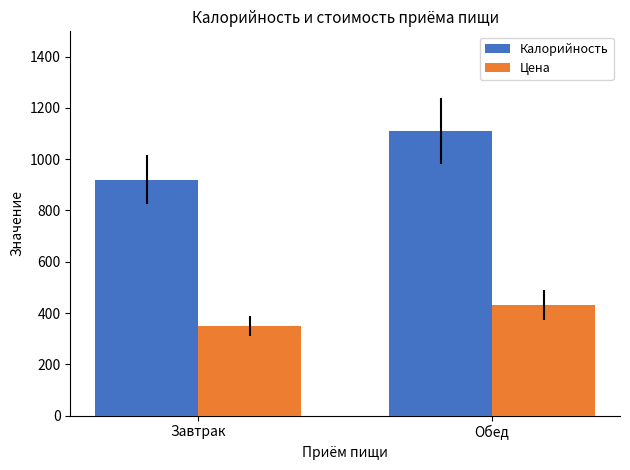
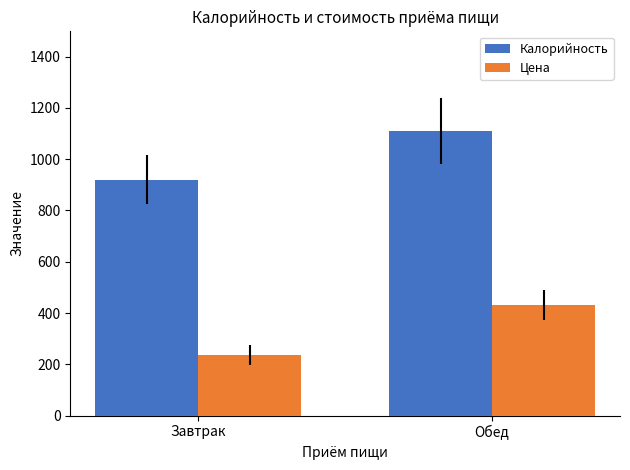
  {
    "Калорийность": {
      "Завтрак": 920,
      "Обед": 1110
    },
    "Цена": {
-     "Завтрак": 350,
+     "Завтрак": 240,
      "Обед": 430
    }
  }
